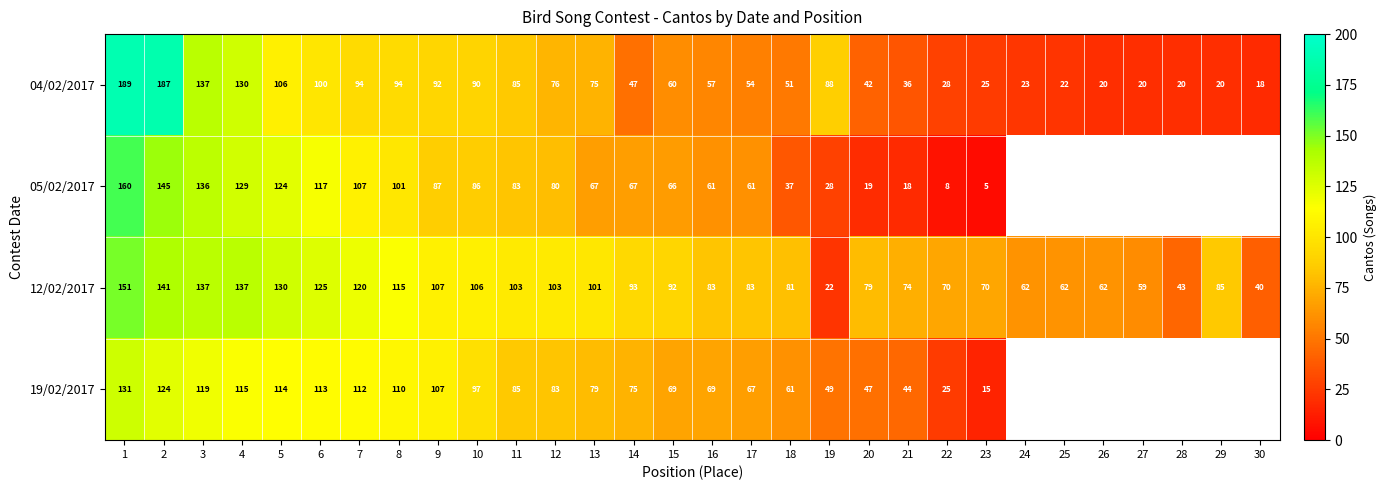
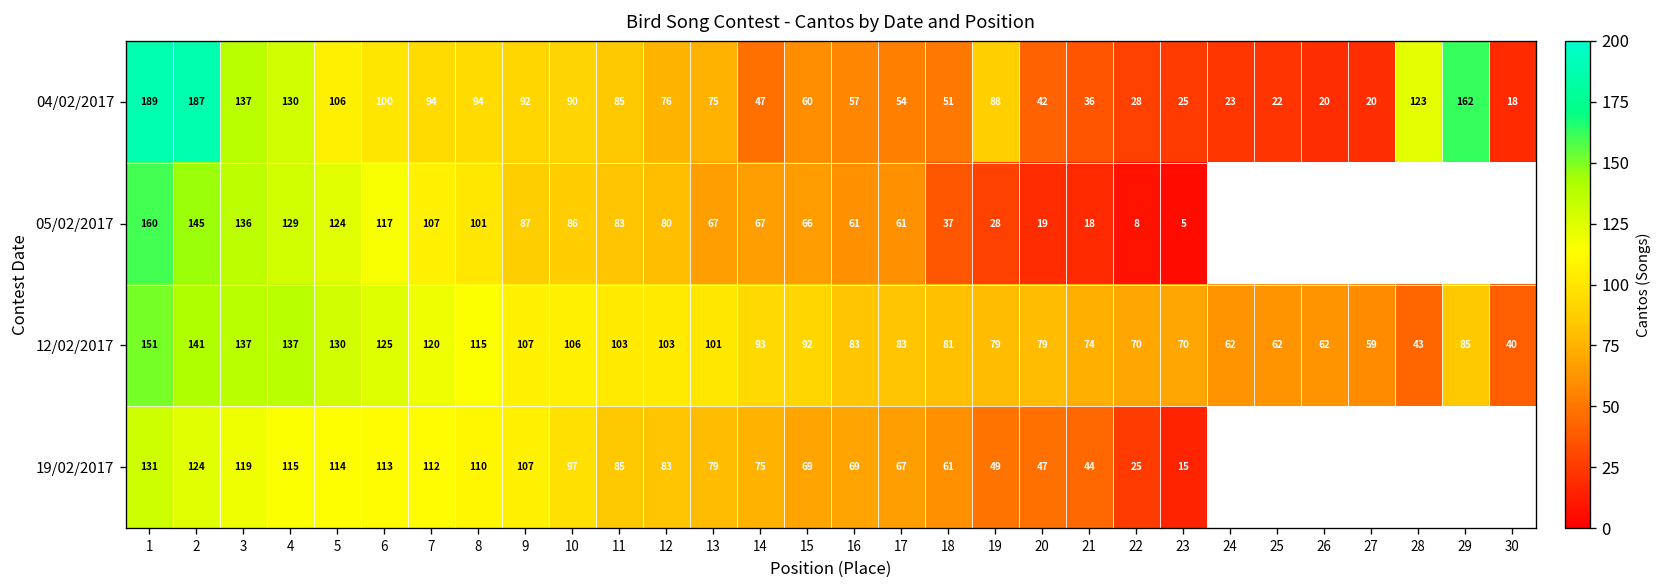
  {
    "04/02/2017": {
      "1": 189,
      "2": 187,
      "3": 137,
      "4": 130,
      "5": 106,
      "6": 100,
      "7": 94,
      "8": 94,
      "9": 92,
      "10": 90,
      "11": 85,
      "12": 76,
      "13": 75,
      "14": 47,
      "15": 60,
      "16": 57,
      "17": 54,
      "18": 51,
      "19": 88,
      "20": 42,
      "21": 36,
      "22": 28,
      "23": 25,
      "24": 23,
      "25": 22,
      "26": 20,
      "27": 20,
-     "28": 20,
-     "29": 20,
+     "28": 123,
+     "29": 162,
      "30": 18
    },
    "05/02/2017": {
      "1": 160,
      "2": 145,
      "3": 136,
      "4": 129,
      "5": 124,
      "6": 117,
      "7": 107,
      "8": 101,
      "9": 87,
      "10": 86,
      "11": 83,
      "12": 80,
      "13": 67,
      "14": 67,
      "15": 66,
      "16": 61,
      "17": 61,
      "18": 37,
      "19": 28,
      "20": 19,
      "21": 18,
      "22": 8,
      "23": 5
    },
    "12/02/2017": {
      "1": 151,
      "2": 141,
      "3": 137,
      "4": 137,
      "5": 130,
      "6": 125,
      "7": 120,
      "8": 115,
      "9": 107,
      "10": 106,
      "11": 103,
      "12": 103,
      "13": 101,
      "14": 93,
      "15": 92,
      "16": 83,
      "17": 83,
      "18": 81,
-     "19": 22,
+     "19": 79,
      "20": 79,
      "21": 74,
      "22": 70,
      "23": 70,
      "24": 62,
      "25": 62,
      "26": 62,
      "27": 59,
      "28": 43,
      "29": 85,
      "30": 40
    },
    "19/02/2017": {
      "1": 131,
      "2": 124,
      "3": 119,
      "4": 115,
      "5": 114,
      "6": 113,
      "7": 112,
      "8": 110,
      "9": 107,
      "10": 97,
      "11": 85,
      "12": 83,
      "13": 79,
      "14": 75,
      "15": 69,
      "16": 69,
      "17": 67,
      "18": 61,
      "19": 49,
      "20": 47,
      "21": 44,
      "22": 25,
      "23": 15
    }
  }
